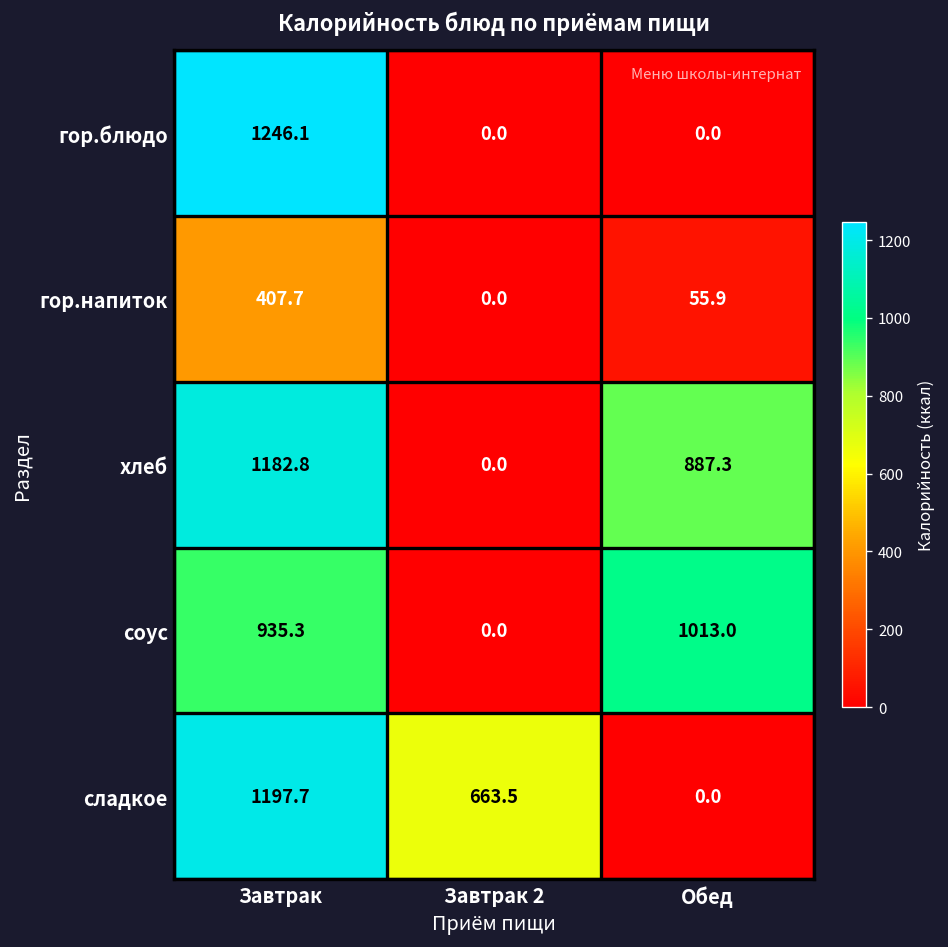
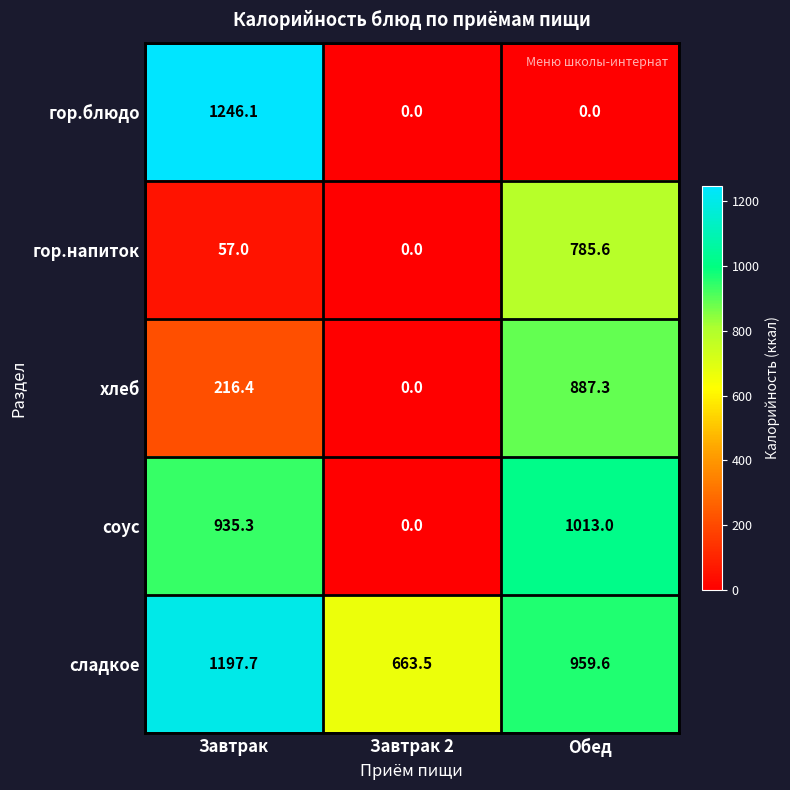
  {
    "гор.блюдо": {
      "Завтрак": 1246.1,
      "Завтрак 2": 0.0
    },
    "гор.напиток": {
-     "Завтрак": 407.7,
+     "Завтрак": 57.0,
      "Завтрак 2": 0.0,
-     "Обед": 55.9
+     "Обед": 785.6
    },
    "хлеб": {
-     "Завтрак": 1182.8,
+     "Завтрак": 216.4,
      "Завтрак 2": 0.0,
      "Обед": 887.3
    },
    "соус": {
      "Завтрак": 935.3,
      "Завтрак 2": 0.0,
      "Обед": 1013.0
    },
    "сладкое": {
      "Завтрак": 1197.7,
      "Завтрак 2": 663.5,
-     "Обед": 0.0
+     "Обед": 959.6
    }
  }
